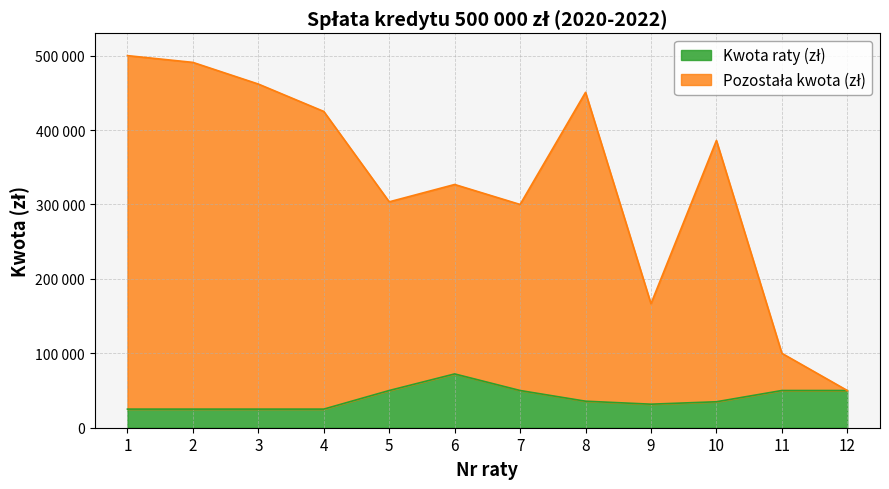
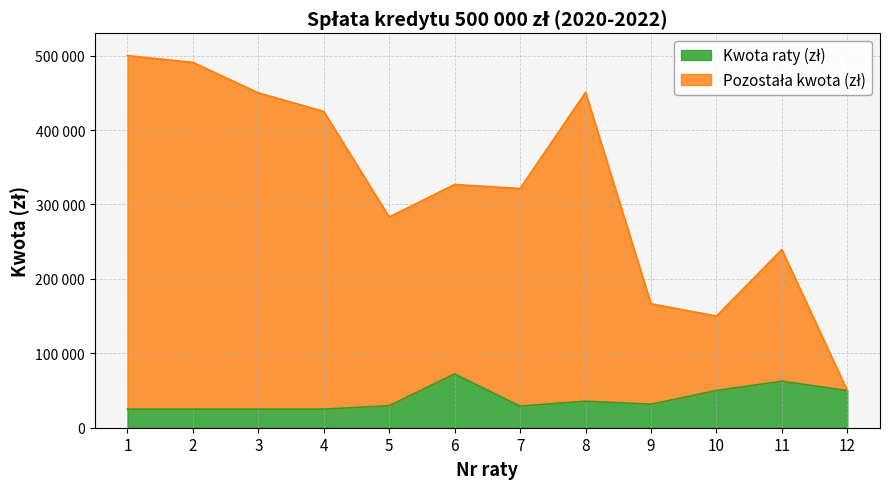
  {
    "Kwota raty (zł)": {
      "1": 30000,
      "2": 30000,
      "3": 30000,
      "4": 30000,
-     "5": 50000,
+     "5": 30000,
      "6": 70000,
-     "7": 50000,
+     "7": 30000,
      "8": 40000,
      "9": 30000,
-     "10": 30000,
-     "11": 50000
+     "10": 50000,
+     "11": 60000
    },
    "Pozostała kwota (zł)": {
      "1": 480000,
      "2": 470000,
-     "3": 440000,
+     "3": 430000,
      "4": 400000,
      "5": 250000,
      "6": 250000,
-     "7": 250000,
+     "7": 290000,
      "8": 420000,
      "9": 130000,
-     "10": 350000,
-     "11": 50000
+     "10": 100000,
+     "11": 180000
    }
  }
